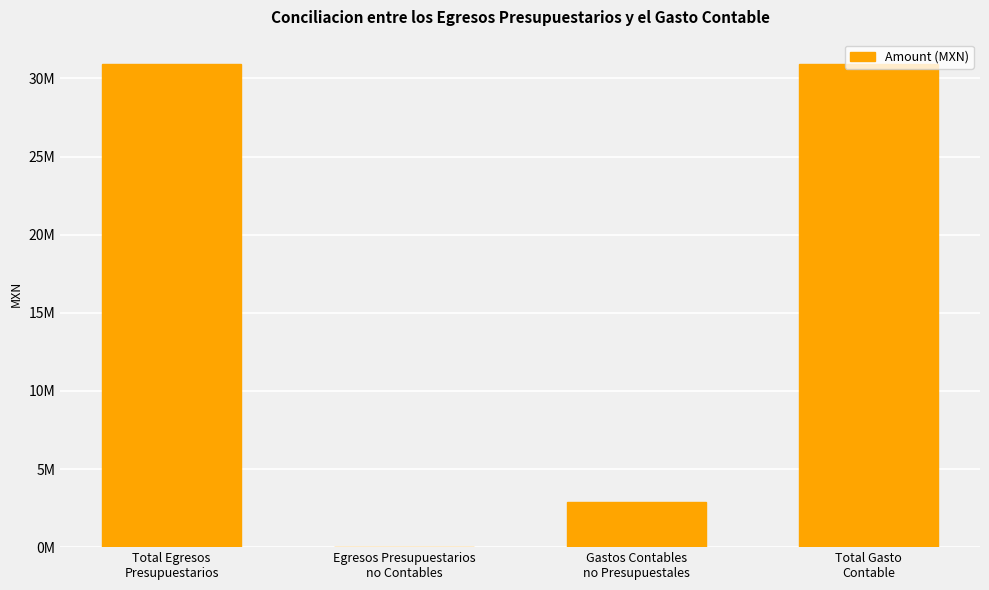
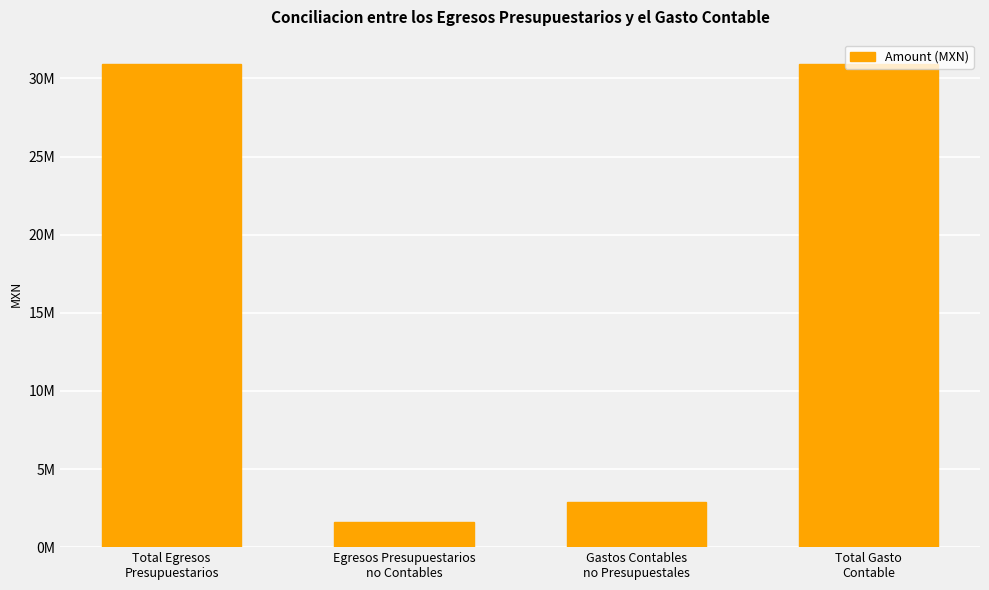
  {
    "Total Egresos Presupuestarios": 30900000,
-   "Egresos Presupuestarios no Contables": 0,
+   "Egresos Presupuestarios no Contables": 1600000,
    "Gastos Contables no Presupuestales": 2900000
  }
